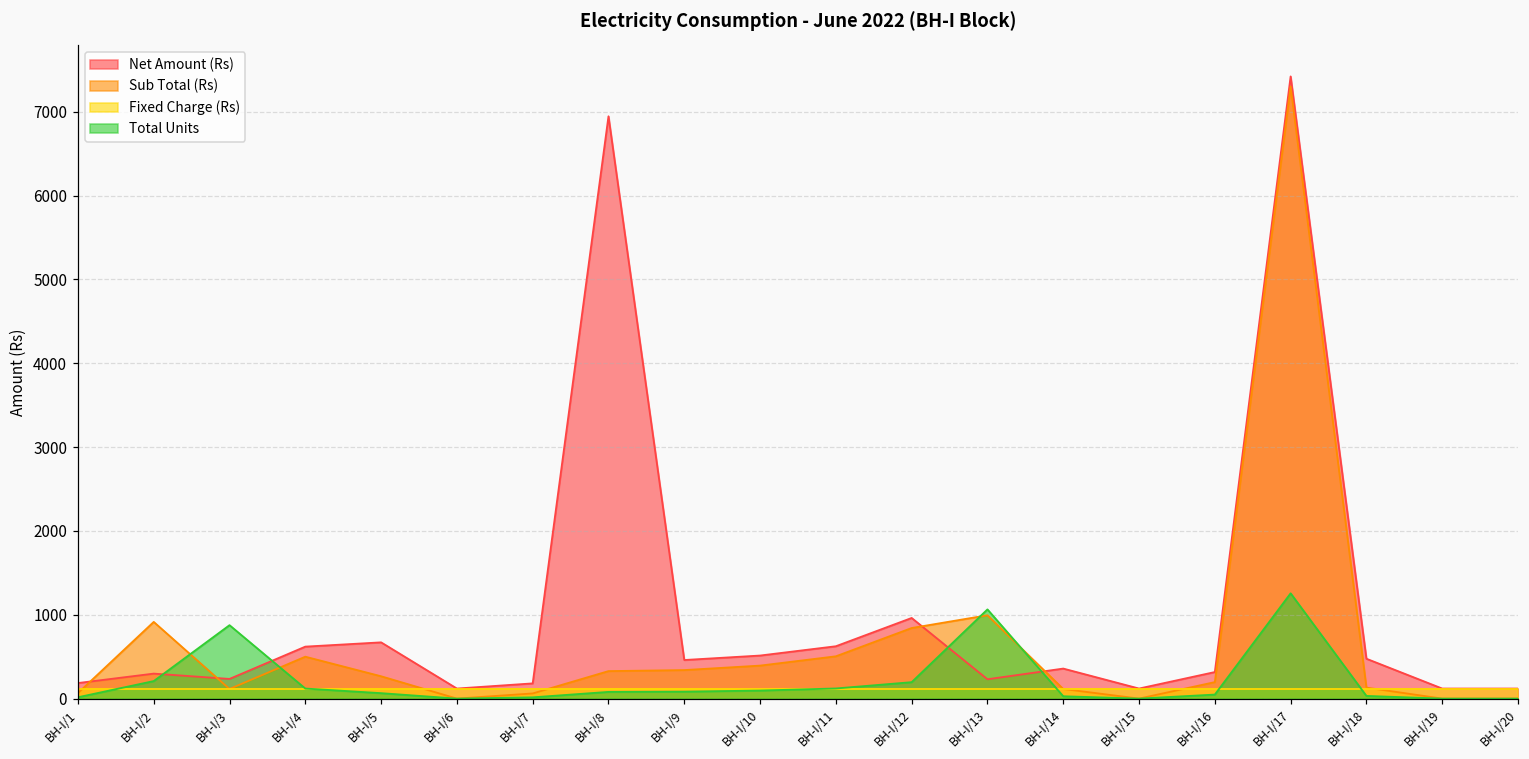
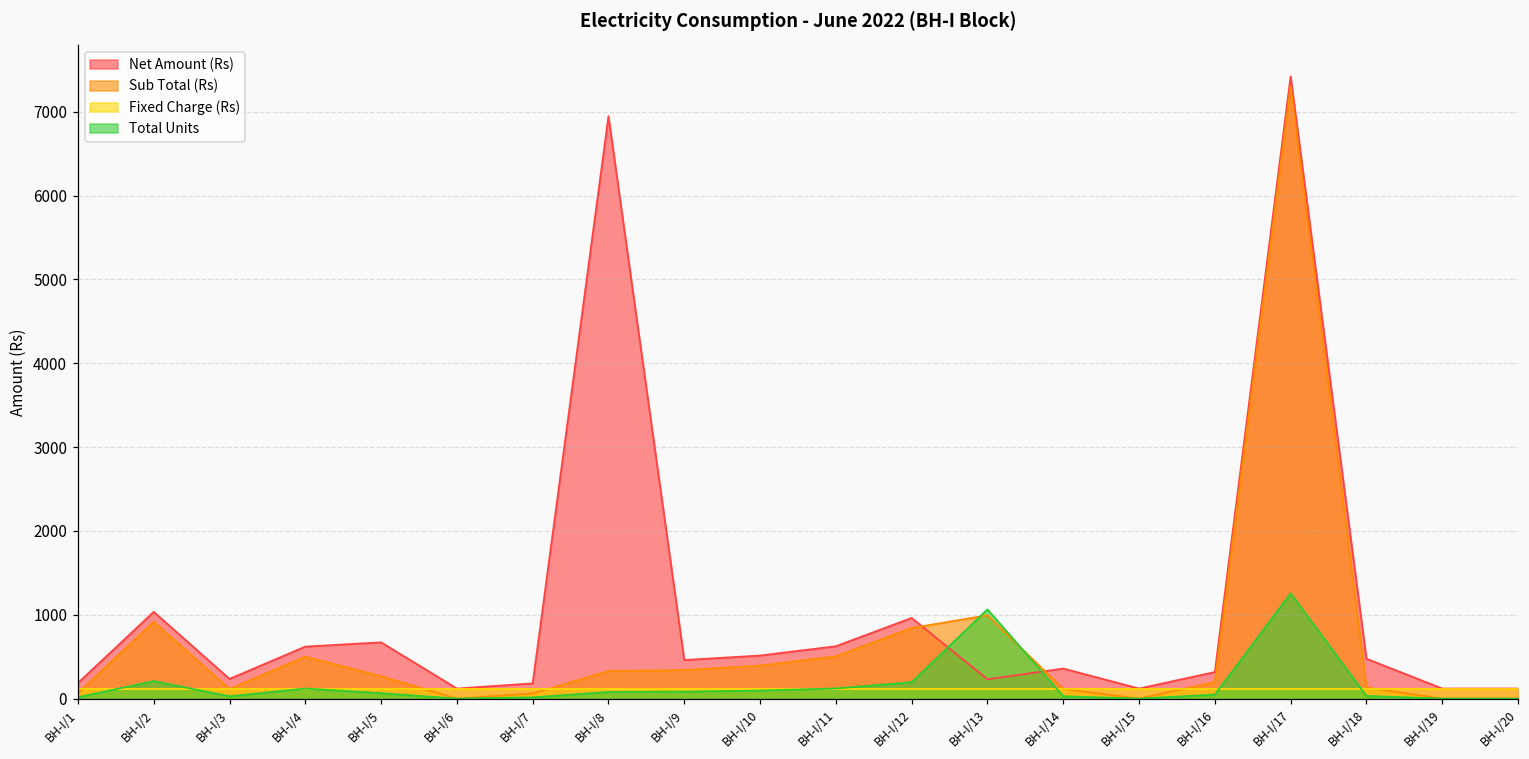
  {
    "Net Amount (Rs)": {
      "BH-I/1": 200,
-     "BH-I/2": 300,
+     "BH-I/2": 1000,
      "BH-I/3": 200,
      "BH-I/4": 600,
      "BH-I/5": 700,
      "BH-I/7": 200,
      "BH-I/8": 6900,
      "BH-I/9": 500,
      "BH-I/10": 500,
      "BH-I/11": 600,
      "BH-I/12": 1000,
      "BH-I/13": 200,
      "BH-I/14": 400,
      "BH-I/16": 300,
      "BH-I/17": 7400,
      "BH-I/18": 500
    },
    "Sub Total (Rs)": {
      "BH-I/1": 100,
      "BH-I/2": 900,
      "BH-I/4": 500,
      "BH-I/5": 300,
      "BH-I/7": 100,
      "BH-I/8": 300,
      "BH-I/9": 300,
      "BH-I/10": 400,
      "BH-I/11": 500,
      "BH-I/12": 800,
      "BH-I/13": 1000,
      "BH-I/16": 200,
      "BH-I/17": 7300
    },
    "Fixed Charge (Rs)": {
      "BH-I/1": 100,
      "BH-I/2": 100,
      "BH-I/5": 100,
      "BH-I/7": 100,
      "BH-I/8": 100,
      "BH-I/9": 100,
      "BH-I/12": 100,
      "BH-I/13": 100,
      "BH-I/16": 100,
      "BH-I/17": 100
    },
    "Total Units": {
      "BH-I/1": 0,
      "BH-I/2": 200,
-     "BH-I/3": 900,
+     "BH-I/3": 0,
      "BH-I/5": 100,
      "BH-I/7": 0,
      "BH-I/8": 100,
      "BH-I/9": 100,
      "BH-I/12": 200,
      "BH-I/13": 1100,
      "BH-I/14": 0,
      "BH-I/16": 0,
      "BH-I/17": 1300,
      "BH-I/18": 0
    }
  }
